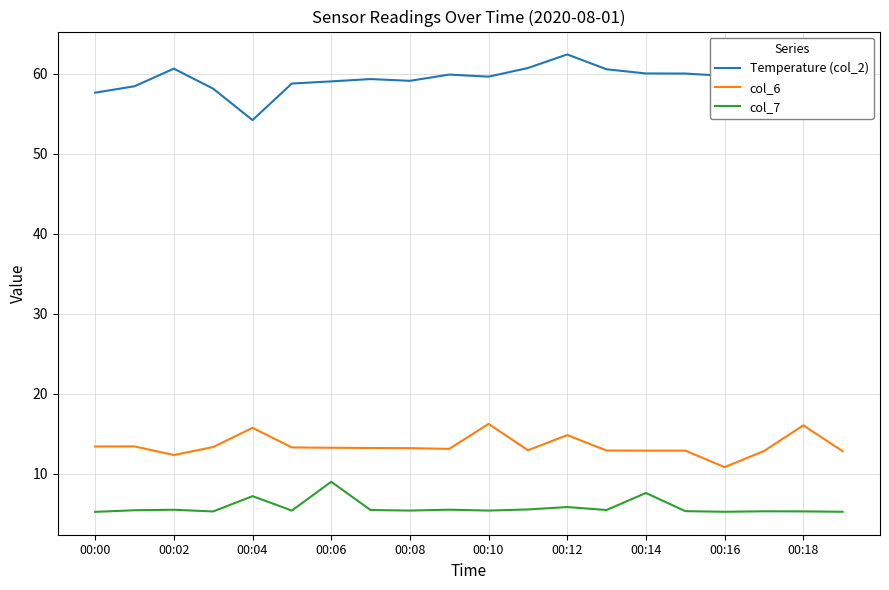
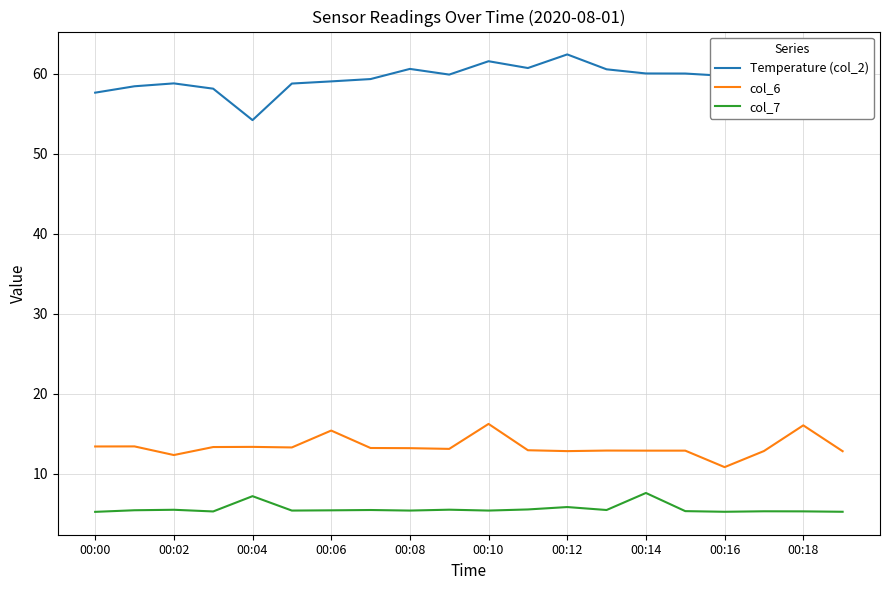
  {
    "Temperature (col_2)": {
      "00:00": 58,
-     "00:02": 61,
+     "00:02": 59,
      "00:04": 54,
      "00:06": 59,
-     "00:08": 59,
-     "00:10": 60,
+     "00:08": 61,
+     "00:10": 62,
      "00:12": 62,
      "00:14": 60
    },
    "col_6": {
      "00:00": 13,
      "00:02": 12,
-     "00:04": 16,
-     "00:06": 13,
+     "00:04": 13,
+     "00:06": 15,
      "00:08": 13,
      "00:10": 16,
-     "00:12": 15,
+     "00:12": 13,
      "00:14": 13,
      "00:16": 11,
      "00:18": 16
    },
    "col_7": {
      "00:00": 5,
      "00:02": 6,
      "00:04": 7,
-     "00:06": 9,
+     "00:06": 5,
      "00:08": 5,
      "00:10": 5,
      "00:12": 6,
      "00:14": 8,
      "00:16": 5,
      "00:18": 5
    }
  }
